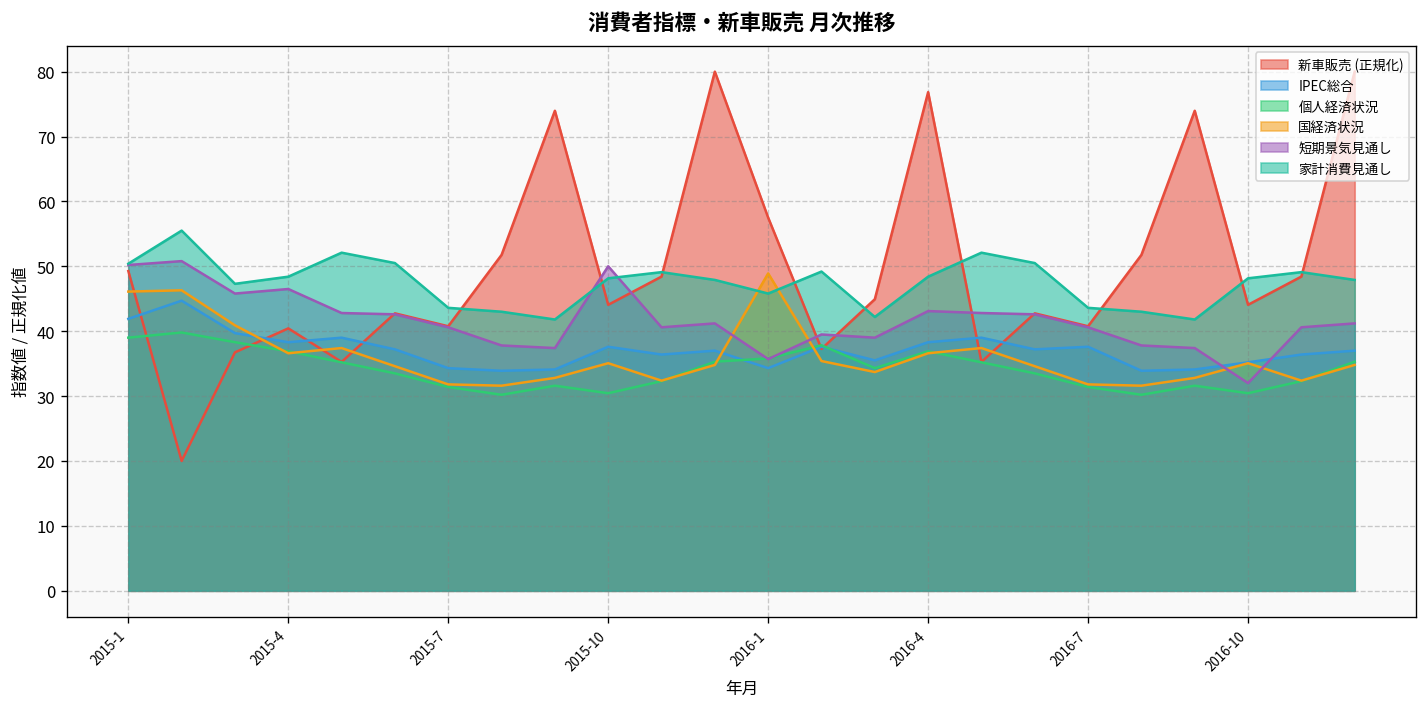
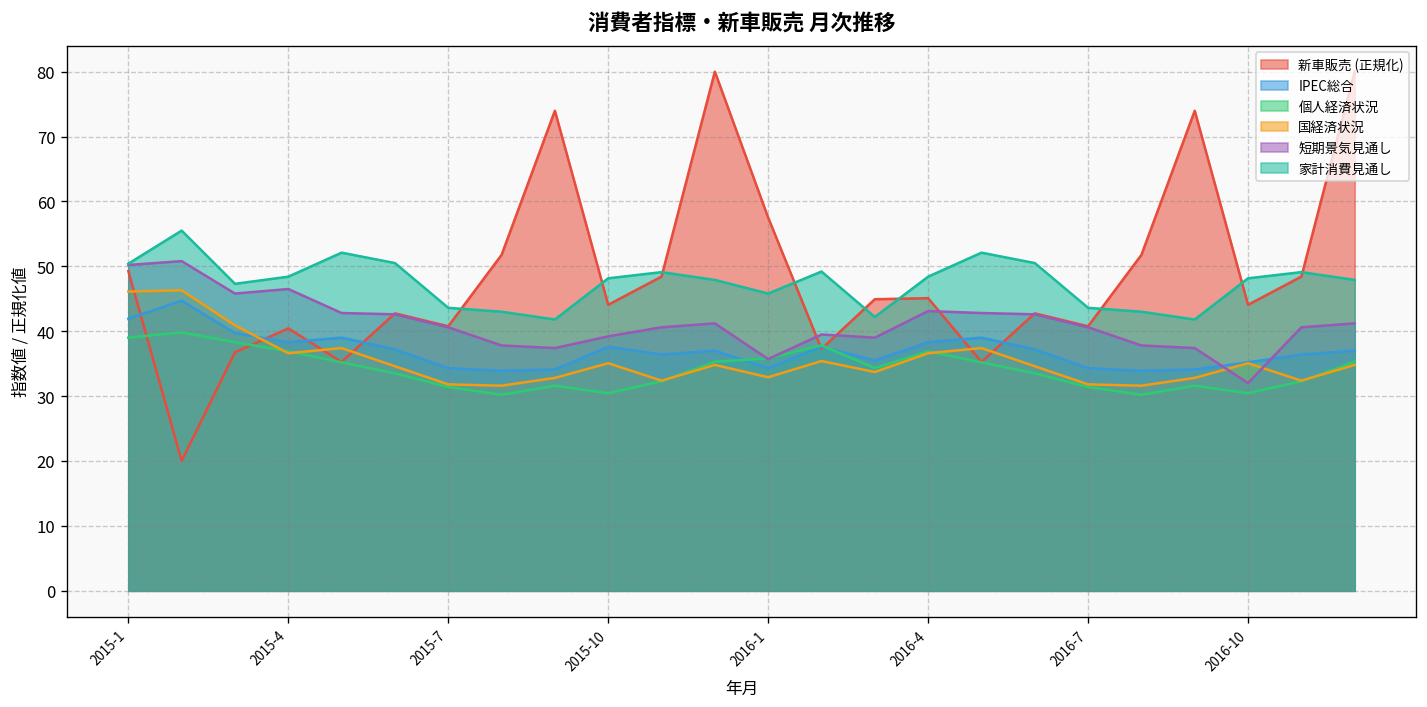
  {
    "新車販売 (正規化)": {
      "2015-1": 49,
      "2015-4": 40,
      "2015-10": 44,
      "2016-1": 57,
-     "2016-4": 77,
+     "2016-4": 45,
      "2016-10": 44
    },
    "IPEC総合": {
      "2015-1": 42,
      "2015-4": 38,
      "2015-7": 34,
      "2015-10": 38,
      "2016-1": 34,
      "2016-4": 38,
-     "2016-7": 38
+     "2016-7": 34
    },
    "国経済状況": {
      "2015-1": 46,
      "2015-10": 35,
-     "2016-1": 49
+     "2016-1": 33
    },
    "短期景気見通し": {
      "2015-4": 47,
-     "2015-10": 50,
+     "2015-10": 39,
      "2016-4": 43,
      "2016-10": 32
    }
  }
